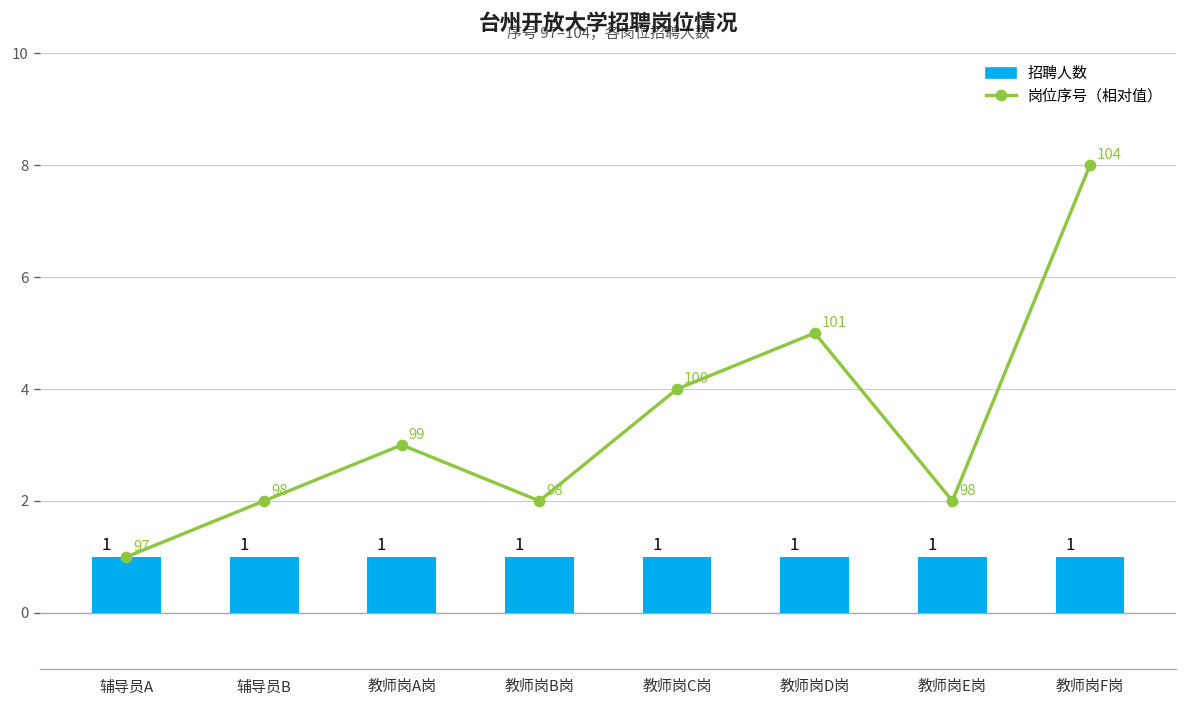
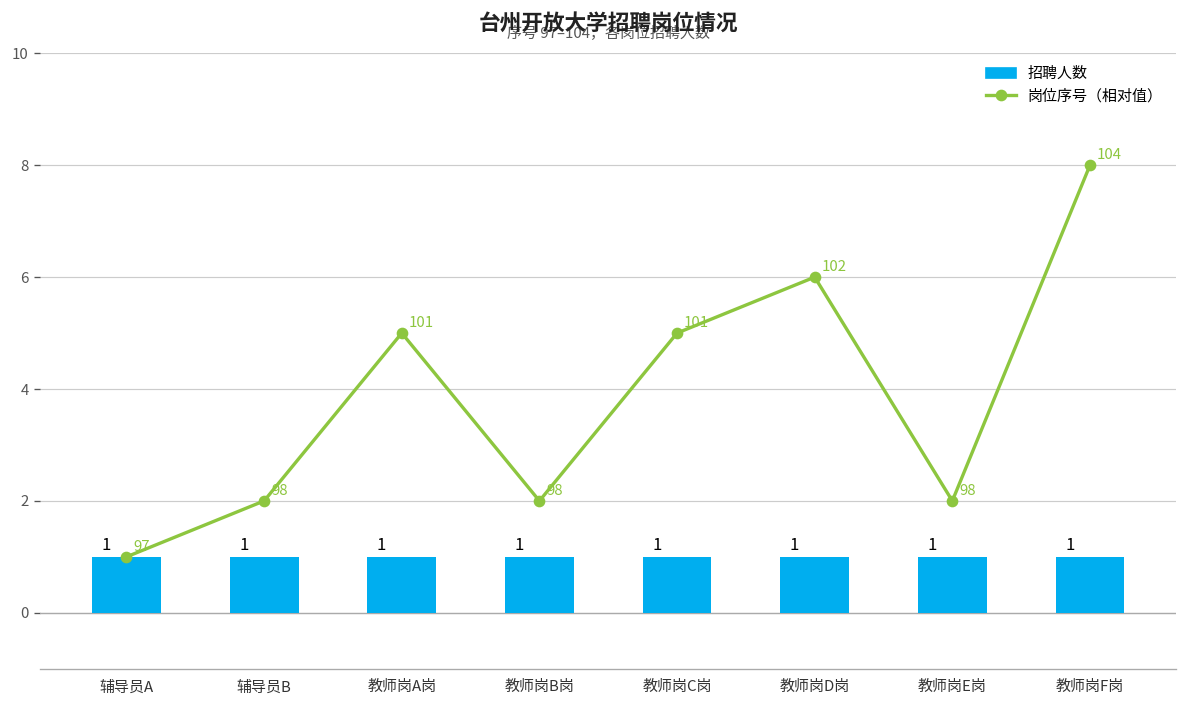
  {
    "岗位序号（相对值）": {
      "辅导员A": 1,
-     "教师岗A岗": 99,
-     "教师岗C岗": 100,
-     "教师岗D岗": 101
+     "教师岗A岗": 101,
+     "教师岗C岗": 101,
+     "教师岗D岗": 102
    },
    "招聘人数": {
      "辅导员A": 1,
      "辅导员B": 1,
      "教师岗A岗": 1,
      "教师岗B岗": 1,
      "教师岗C岗": 1,
      "教师岗D岗": 1,
      "教师岗E岗": 1,
      "教师岗F岗": 1
    }
  }
